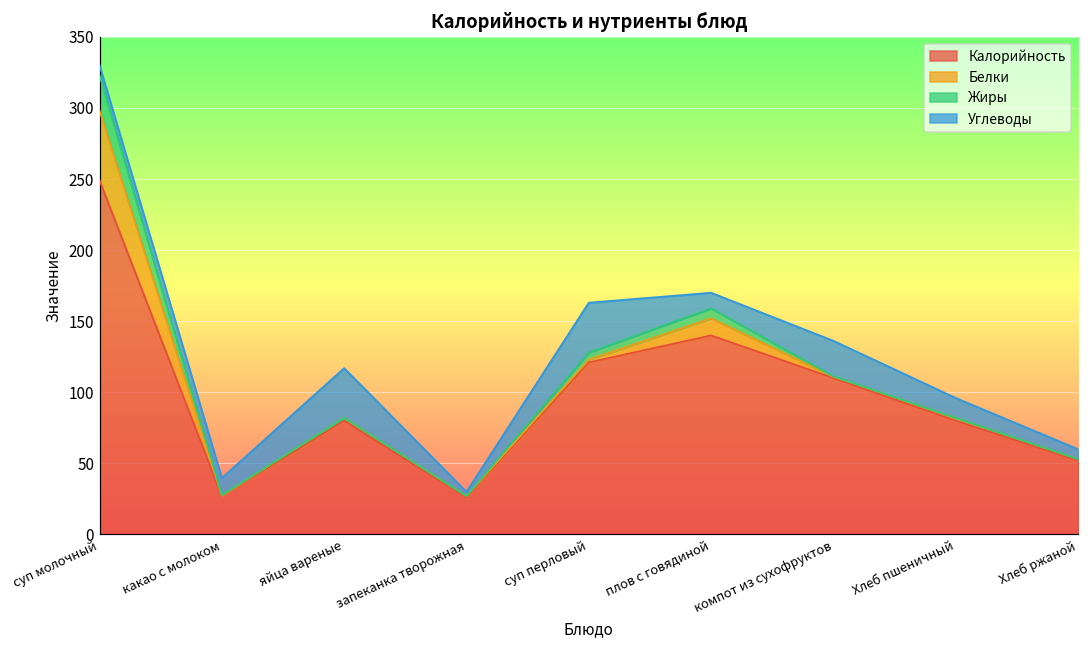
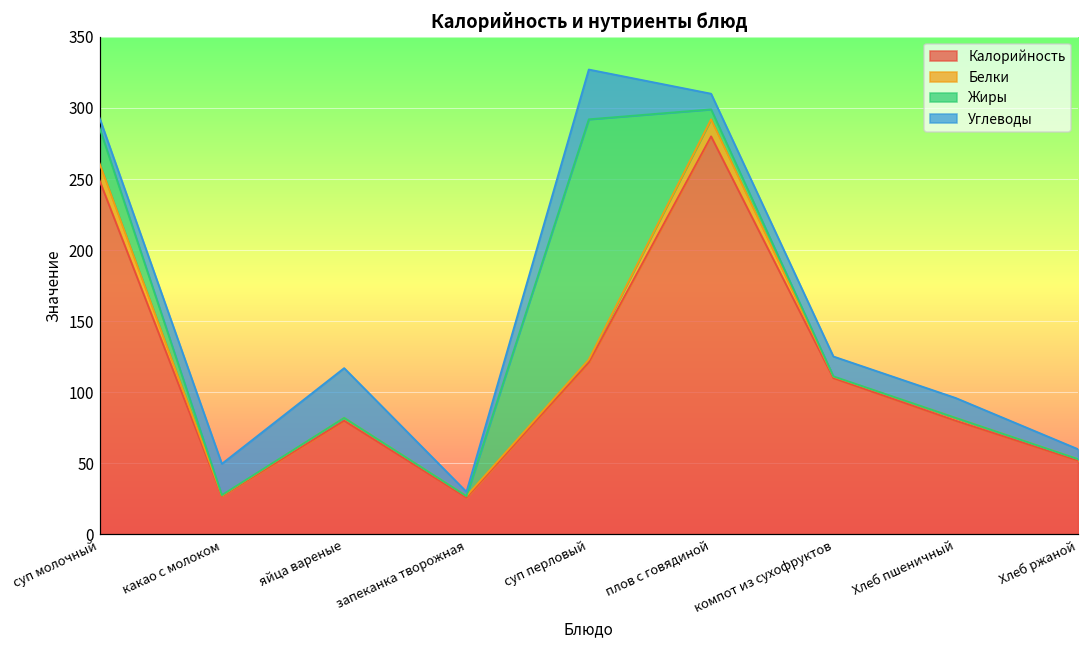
  {
    "Калорийность": {
      "суп молочный": 249,
      "яйца вареные": 80,
      "суп перловый": 121,
-     "плов с говядиной": 140,
+     "плов с говядиной": 280,
      "Хлеб пшеничный": 80
    },
    "Белки": {
-     "суп молочный": 49,
+     "суп молочный": 12,
      "суп перловый": 2,
      "плов с говядиной": 12
    },
    "Жиры": {
      "суп молочный": 25,
-     "суп перловый": 5,
+     "суп перловый": 169,
      "плов с говядиной": 7
    },
    "Углеводы": {
      "суп молочный": 7,
-     "какао с молоком": 12,
+     "какао с молоком": 22,
      "яйца вареные": 35,
      "запеканка творожная": 3,
      "суп перловый": 35,
      "плов с говядиной": 11,
-     "компот из сухофруктов": 25,
+     "компот из сухофруктов": 14,
      "Хлеб пшеничный": 14,
      "Хлеб ржаной": 7
    }
  }
